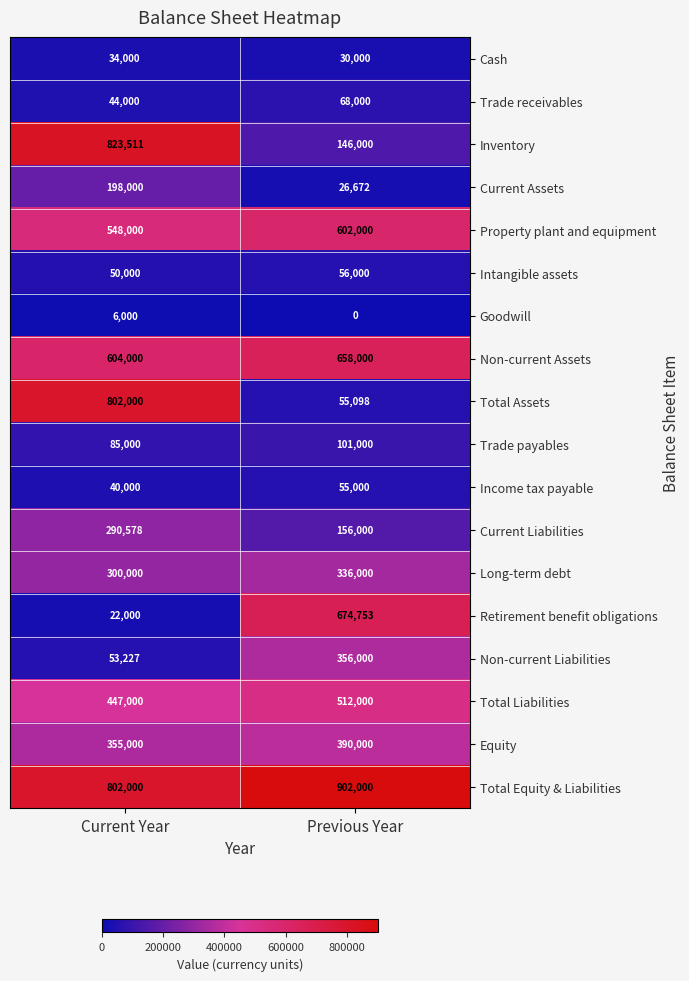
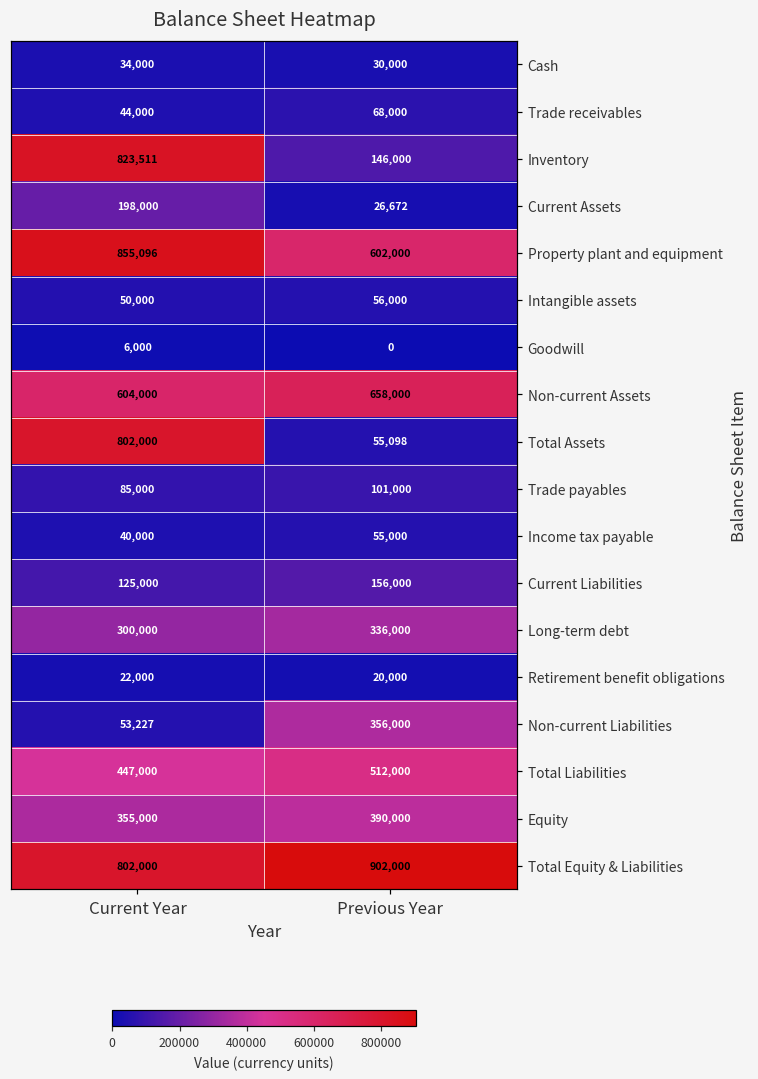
  {
    "Cash": {
      "Current Year": "34,000",
      "Previous Year": "30,000"
    },
    "Trade receivables": {
      "Current Year": "44,000",
      "Previous Year": "68,000"
    },
    "Inventory": {
      "Current Year": "823,511",
      "Previous Year": "146,000"
    },
    "Current Assets": {
      "Current Year": "198,000",
      "Previous Year": "26,672"
    },
    "Property plant and equipment": {
-     "Current Year": "548,000",
+     "Current Year": "855,096",
      "Previous Year": "602,000"
    },
    "Intangible assets": {
      "Current Year": "50,000",
      "Previous Year": "56,000"
    },
    "Goodwill": {
      "Current Year": "6,000",
      "Previous Year": "0"
    },
    "Non-current Assets": {
      "Current Year": "604,000",
      "Previous Year": "658,000"
    },
    "Total Assets": {
      "Current Year": "802,000",
      "Previous Year": "55,098"
    },
    "Trade payables": {
      "Current Year": "85,000",
      "Previous Year": "101,000"
    },
    "Income tax payable": {
      "Current Year": "40,000",
      "Previous Year": "55,000"
    },
    "Current Liabilities": {
-     "Current Year": "290,578",
+     "Current Year": "125,000",
      "Previous Year": "156,000"
    },
    "Long-term debt": {
      "Current Year": "300,000",
      "Previous Year": "336,000"
    },
    "Retirement benefit obligations": {
      "Current Year": "22,000",
-     "Previous Year": "674,753"
+     "Previous Year": "20,000"
    },
    "Non-current Liabilities": {
      "Current Year": "53,227",
      "Previous Year": "356,000"
    },
    "Total Liabilities": {
      "Current Year": "447,000",
      "Previous Year": "512,000"
    },
    "Equity": {
      "Current Year": "355,000",
      "Previous Year": "390,000"
    },
    "Total Equity & Liabilities": {
      "Current Year": "802,000",
      "Previous Year": "902,000"
    }
  }
